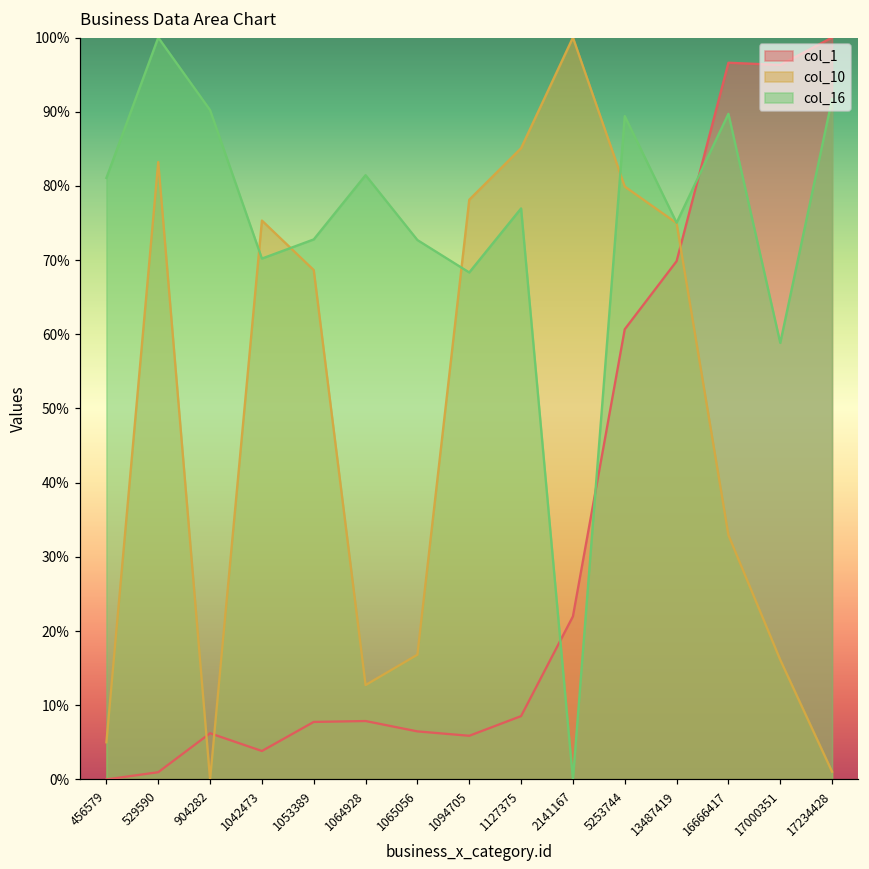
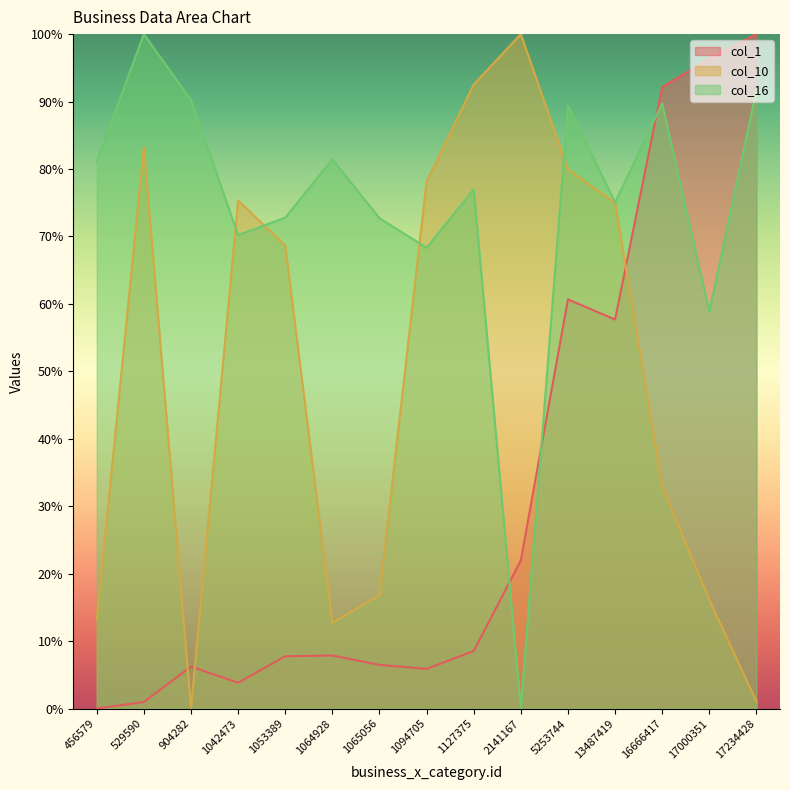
  {
    "col_1": {
      "456579": "0%",
      "529590": "1%",
      "904282": "6%",
      "1042473": "4%",
      "1053389": "8%",
      "1064928": "8%",
      "1065056": "6%",
      "1094705": "6%",
      "1127375": "9%",
      "2141167": "22%",
      "5253744": "61%",
-     "13487419": "70%",
-     "16666417": "97%",
+     "13487419": "58%",
+     "16666417": "92%",
      "17234428": "100%"
    },
    "col_10": {
-     "456579": "5%",
+     "456579": "13%",
      "529590": "83%",
      "904282": "0%",
      "1042473": "75%",
      "1053389": "69%",
      "1064928": "13%",
      "1065056": "17%",
      "1094705": "78%",
-     "1127375": "85%",
+     "1127375": "93%",
      "2141167": "100%",
      "5253744": "80%",
      "16666417": "33%",
      "17000351": "16%",
      "17234428": "1%"
    },
    "col_16": {
      "456579": "81%",
      "529590": "100%",
      "904282": "90%",
      "1042473": "70%",
      "1053389": "73%",
      "1064928": "81%",
      "1065056": "73%",
      "1094705": "68%",
      "1127375": "77%",
      "2141167": "0%",
      "5253744": "89%",
      "16666417": "90%",
      "17000351": "59%"
    }
  }
